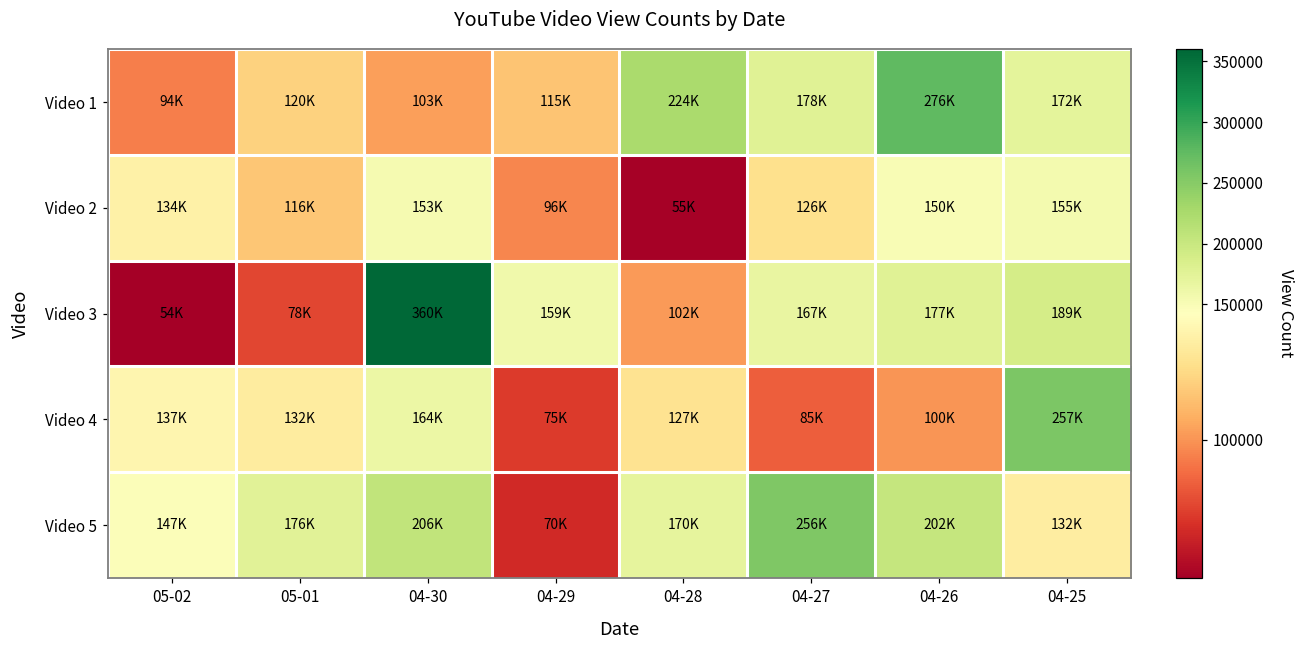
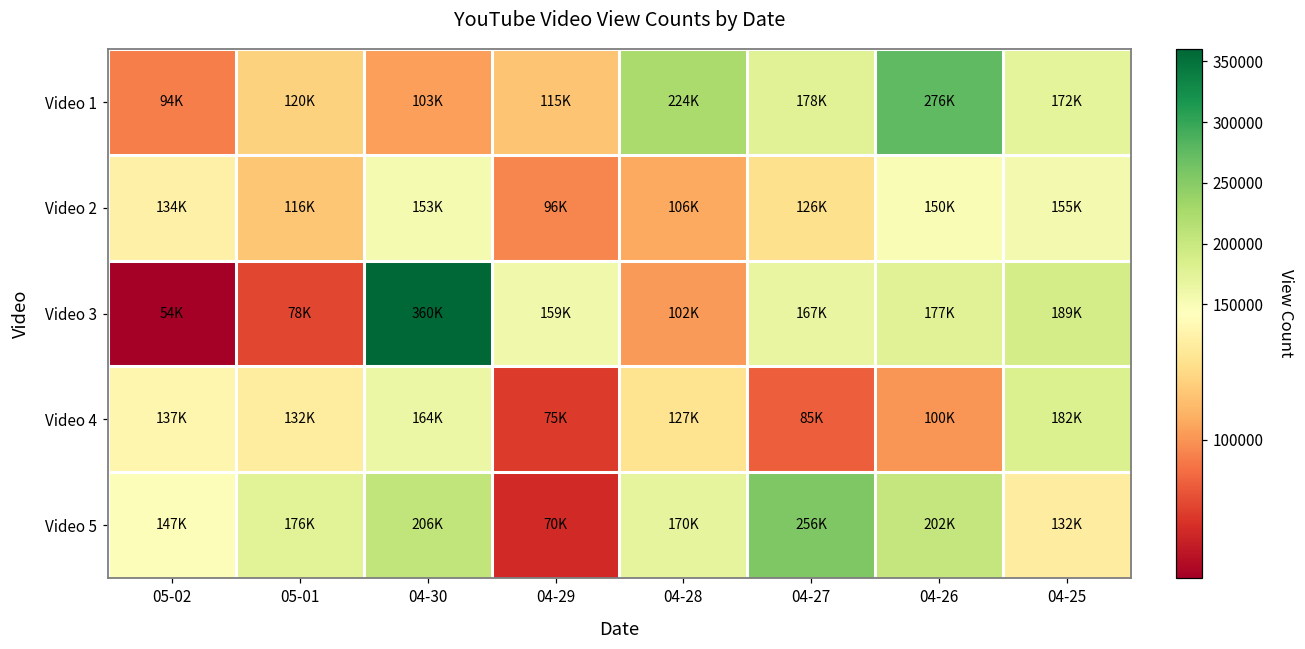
  {
    "Video 1": {
      "05-02": "94K",
      "05-01": "120K",
      "04-30": "103K",
      "04-29": "115K",
      "04-28": "224K",
      "04-27": "178K",
      "04-26": "276K",
      "04-25": "172K"
    },
    "Video 2": {
      "05-02": "134K",
      "05-01": "116K",
      "04-30": "153K",
      "04-29": "96K",
-     "04-28": "55K",
+     "04-28": "106K",
      "04-27": "126K",
      "04-26": "150K",
      "04-25": "155K"
    },
    "Video 3": {
      "05-02": "54K",
      "05-01": "78K",
      "04-30": "360K",
      "04-29": "159K",
      "04-28": "102K",
      "04-27": "167K",
      "04-26": "177K",
      "04-25": "189K"
    },
    "Video 4": {
      "05-02": "137K",
      "05-01": "132K",
      "04-30": "164K",
      "04-29": "75K",
      "04-28": "127K",
      "04-27": "85K",
      "04-26": "100K",
-     "04-25": "257K"
+     "04-25": "182K"
    },
    "Video 5": {
      "05-02": "147K",
      "05-01": "176K",
      "04-30": "206K",
      "04-29": "70K",
      "04-28": "170K",
      "04-27": "256K",
      "04-26": "202K",
      "04-25": "132K"
    }
  }
